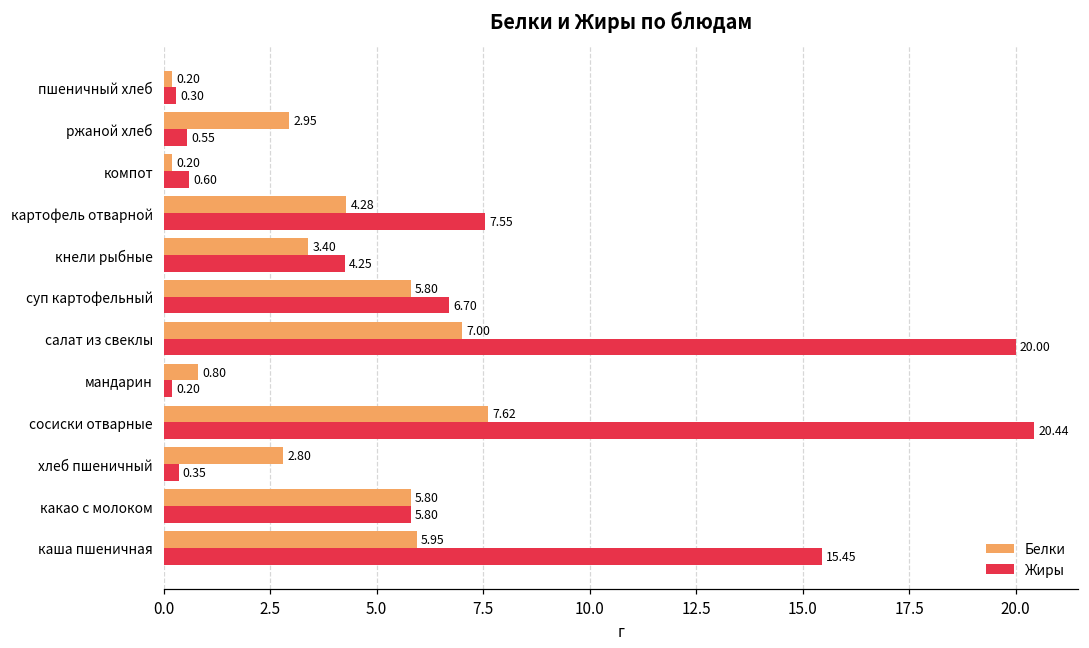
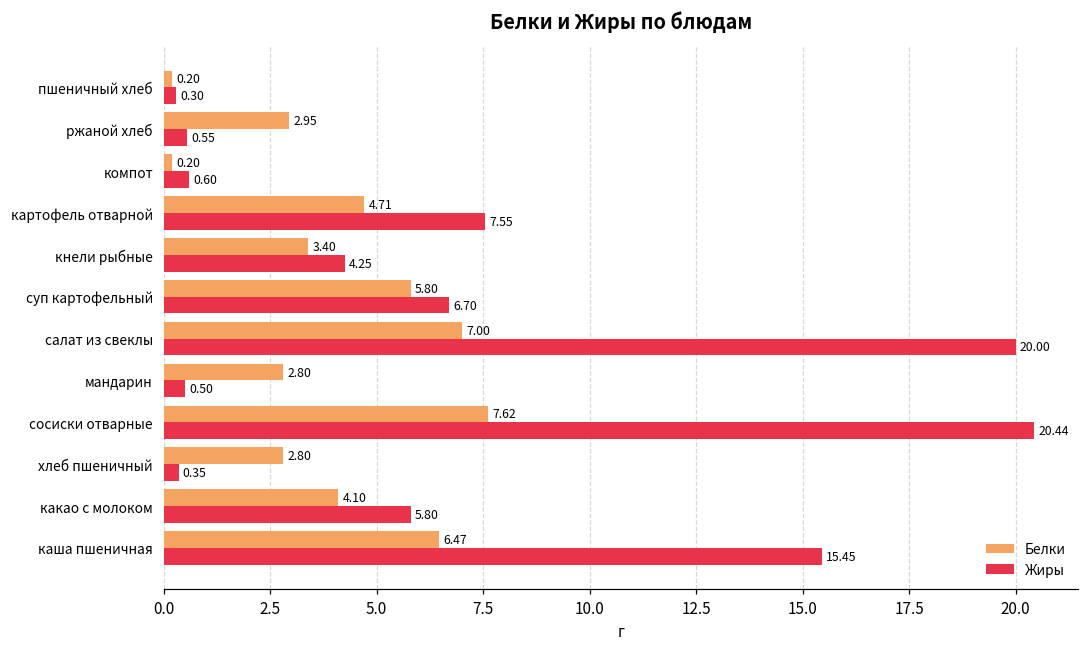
  {
    "Белки": {
      "пшеничный хлеб": 0.20,
      "ржаной хлеб": 2.95,
      "компот": 0.20,
-     "картофель отварной": 4.28,
+     "картофель отварной": 4.71,
      "кнели рыбные": 3.40,
      "суп картофельный": 5.80,
      "салат из свеклы": 7.00,
-     "мандарин": 0.80,
+     "мандарин": 2.80,
      "сосиски отварные": 7.62,
      "хлеб пшеничный": 2.80,
-     "какао с молоком": 5.80,
-     "каша пшеничная": 5.95
+     "какао с молоком": 4.10,
+     "каша пшеничная": 6.47
    },
    "Жиры": {
      "пшеничный хлеб": 0.30,
      "ржаной хлеб": 0.55,
      "компот": 0.60,
      "картофель отварной": 7.55,
      "кнели рыбные": 4.25,
      "суп картофельный": 6.70,
      "салат из свеклы": 20.00,
-     "мандарин": 0.20,
+     "мандарин": 0.50,
      "сосиски отварные": 20.44,
      "хлеб пшеничный": 0.35,
      "какао с молоком": 5.80,
      "каша пшеничная": 15.45
    }
  }
